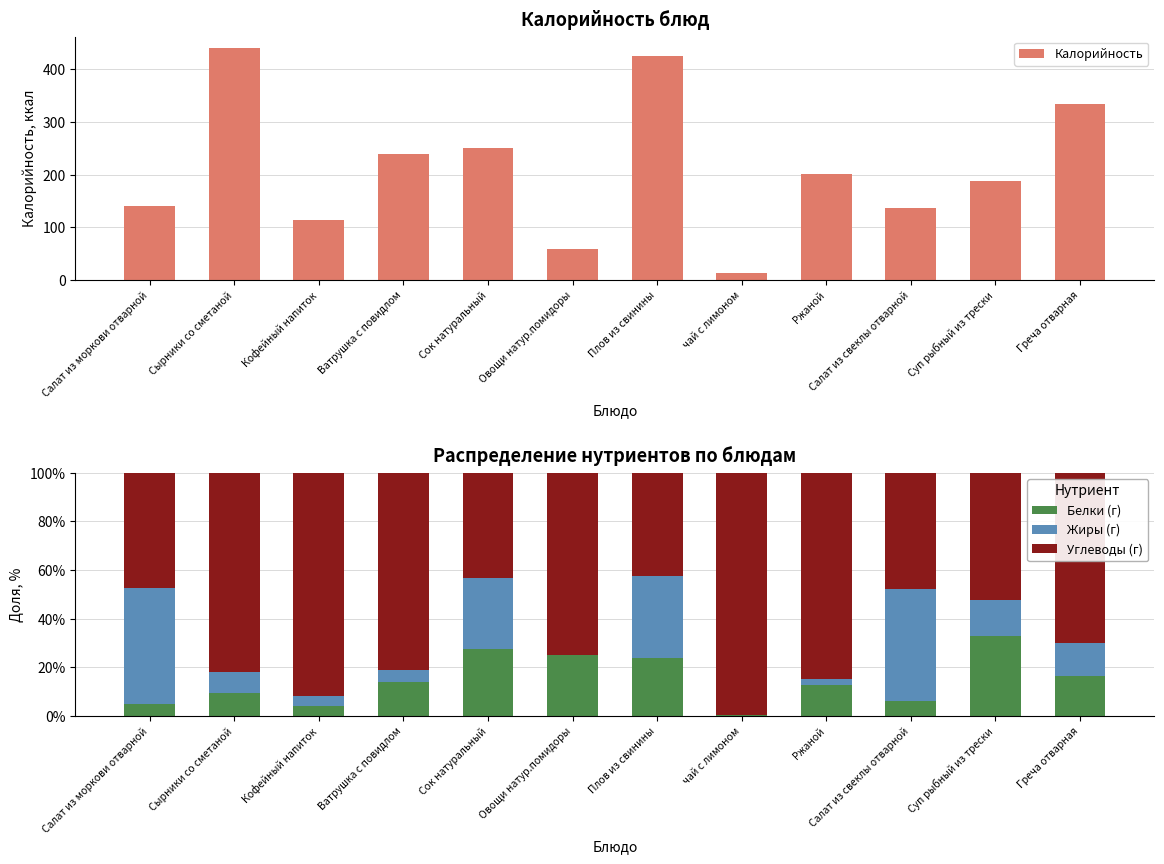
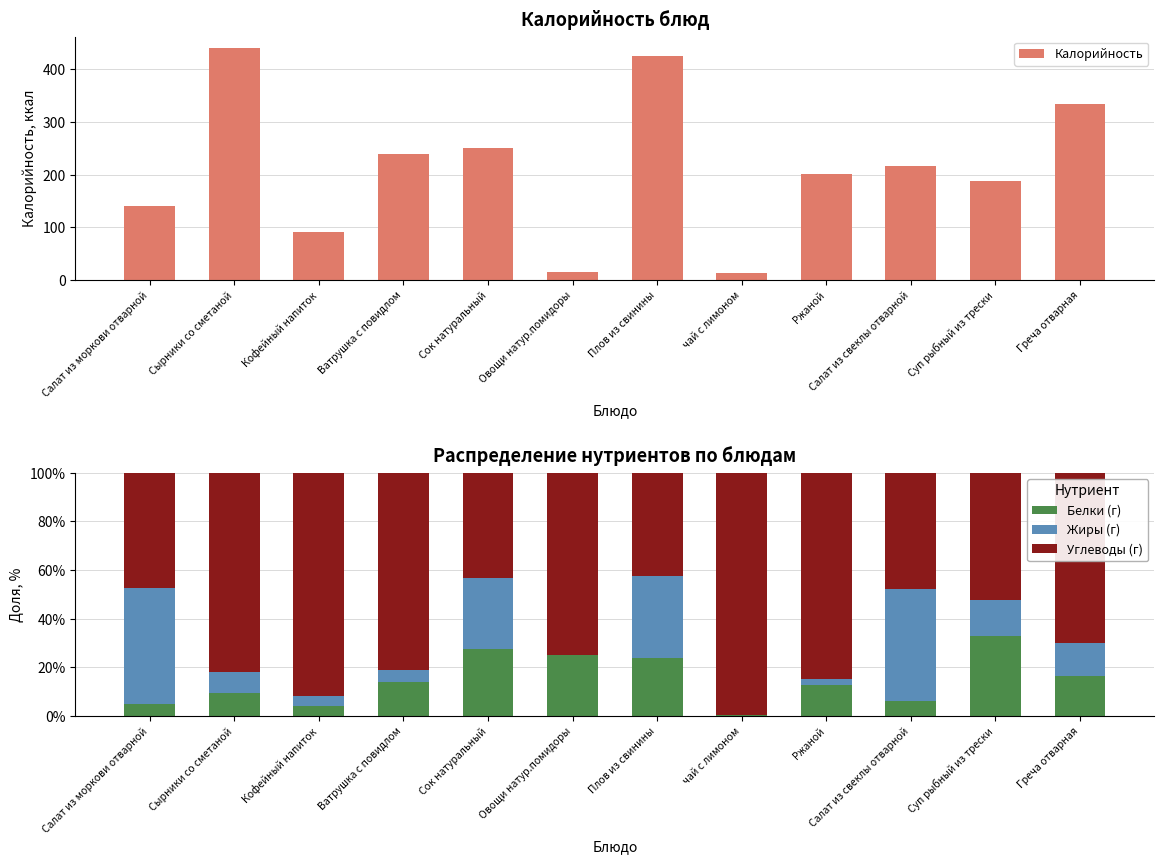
  {
    "Калорийность блюд": {
      "Салат из моркови отварной": "140",
      "Сырники со сметаной": "440",
-     "Кофейный напиток": "110",
+     "Кофейный напиток": "90",
      "Ватрушка с повидлом": "240",
      "Сок натуральный": "250",
-     "Овощи натур.помидоры": "60",
+     "Овощи натур.помидоры": "10",
      "Плов из свинины": "430",
      "чай с лимоном": "10",
      "Ржаной": "200",
-     "Салат из свеклы отварной": "140",
+     "Салат из свеклы отварной": "220",
      "Суп рыбный из трески": "190",
      "Греча отварная": "340"
    },
    "Распределение нутриентов по блюдам": {
      "Белки (г)": {
        "Салат из моркови отварной": "5%",
        "Сырники со сметаной": "9%",
        "Кофейный напиток": "4%",
        "Ватрушка с повидлом": "14%",
        "Сок натуральный": "28%",
        "Овощи натур.помидоры": "25%",
        "Плов из свинины": "24%",
        "Ржаной": "13%",
        "Салат из свеклы отварной": "6%",
        "Суп рыбный из трески": "33%",
        "Греча отварная": "16%"
      },
      "Жиры (г)": {
        "Салат из моркови отварной": "47%",
        "Сырники со сметаной": "9%",
        "Кофейный напиток": "4%",
        "Ватрушка с повидлом": "5%",
        "Сок натуральный": "29%",
        "Овощи натур.помидоры": "0%",
        "Плов из свинины": "34%",
        "Ржаной": "3%",
        "Салат из свеклы отварной": "46%",
        "Суп рыбный из трески": "15%",
        "Греча отварная": "14%"
      },
      "Углеводы (г)": {
        "Салат из моркови отварной": "47%",
        "Сырники со сметаной": "82%",
        "Кофейный напиток": "92%",
        "Ватрушка с повидлом": "81%",
        "Сок натуральный": "43%",
        "Овощи натур.помидоры": "75%",
        "Плов из свинины": "42%",
        "чай с лимоном": "99%",
        "Ржаной": "85%",
        "Салат из свеклы отварной": "48%",
        "Суп рыбный из трески": "52%",
        "Греча отварная": "70%"
      }
    }
  }
